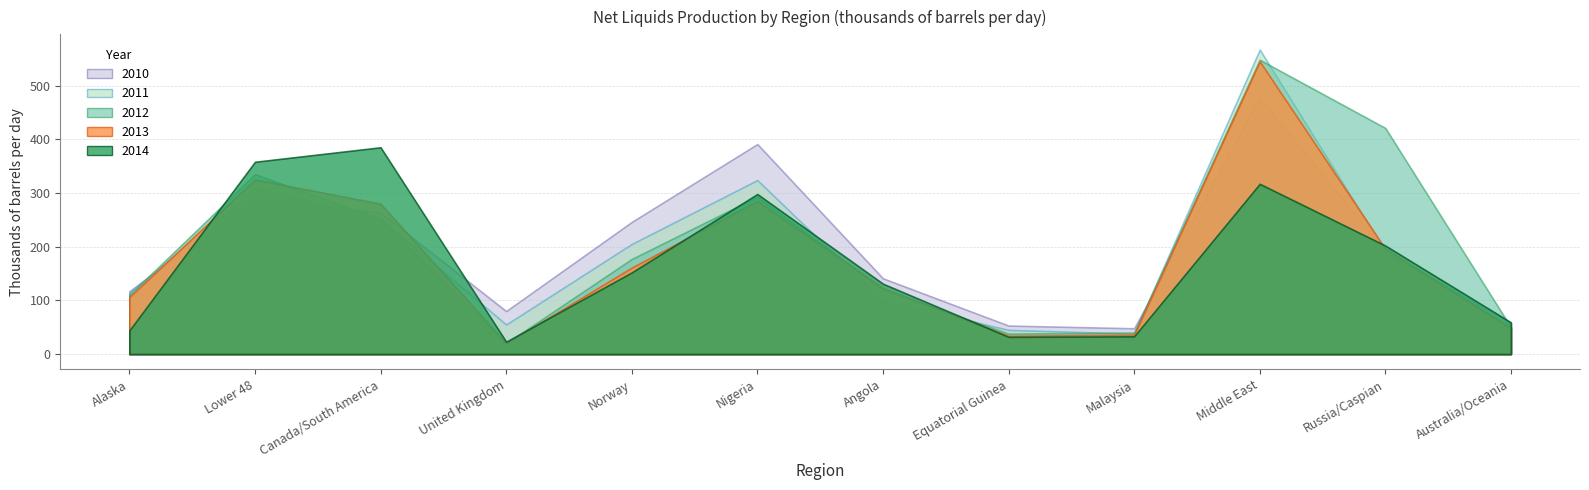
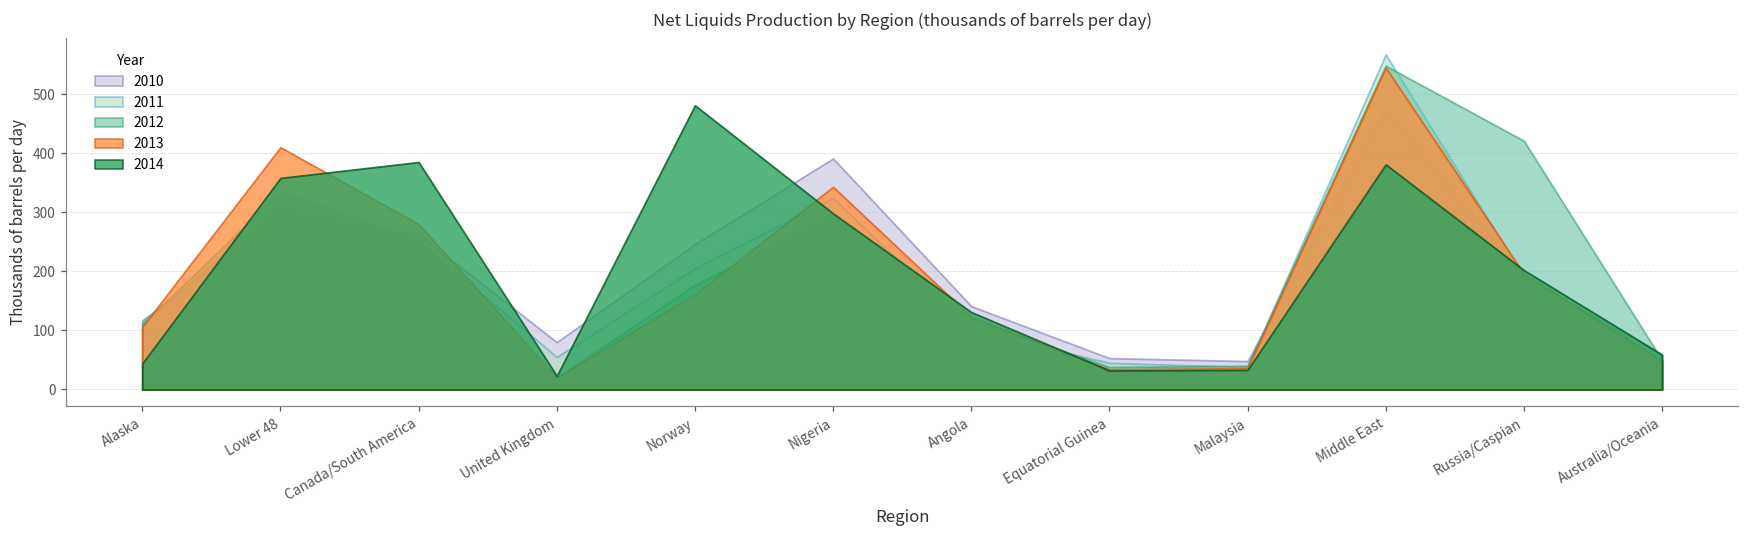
  {
    "2012": {
      "Lower 48": 340,
      "Norway": 180,
      "Nigeria": 290,
      "Russia/Caspian": 420
    },
    "2013": {
-     "Lower 48": 330,
+     "Lower 48": 410,
      "Canada/South America": 280,
      "Norway": 160,
-     "Nigeria": 290,
+     "Nigeria": 340,
      "Russia/Caspian": 200
    },
    "2014": {
      "Alaska": 40,
      "Lower 48": 360,
      "Canada/South America": 390,
-     "Norway": 150,
+     "Norway": 480,
      "Nigeria": 300,
      "Angola": 130,
-     "Middle East": 320,
+     "Middle East": 380,
      "Russia/Caspian": 200
    }
  }
